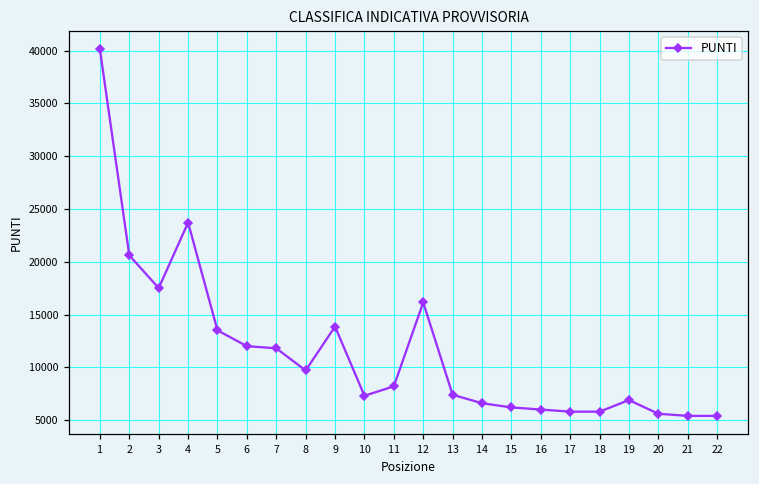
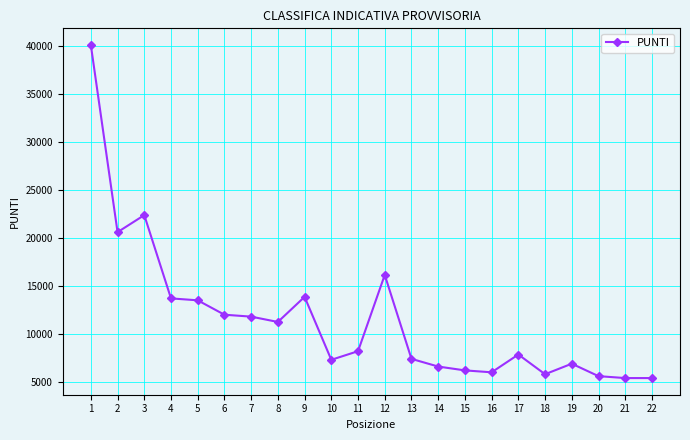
  {
    "1": 40000,
    "2": 21000,
-   "3": 18000,
-   "4": 24000,
+   "3": 22000,
+   "4": 14000,
    "5": 14000,
    "6": 12000,
    "7": 12000,
-   "8": 10000,
+   "8": 11000,
    "9": 14000,
    "10": 7000,
    "11": 8000,
    "12": 16000,
    "13": 7000,
    "14": 7000,
    "15": 6000,
    "16": 6000,
-   "17": 6000,
+   "17": 8000,
    "18": 6000,
    "19": 7000,
    "20": 6000,
    "21": 5000,
    "22": 5000
  }
